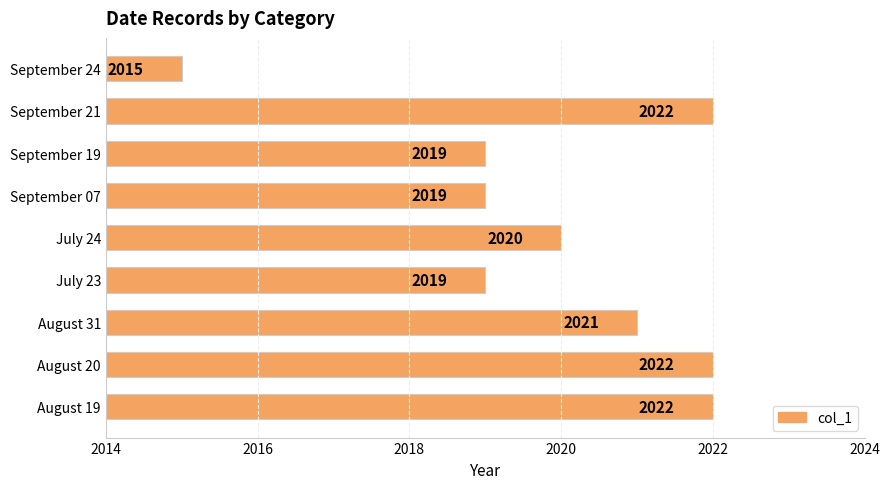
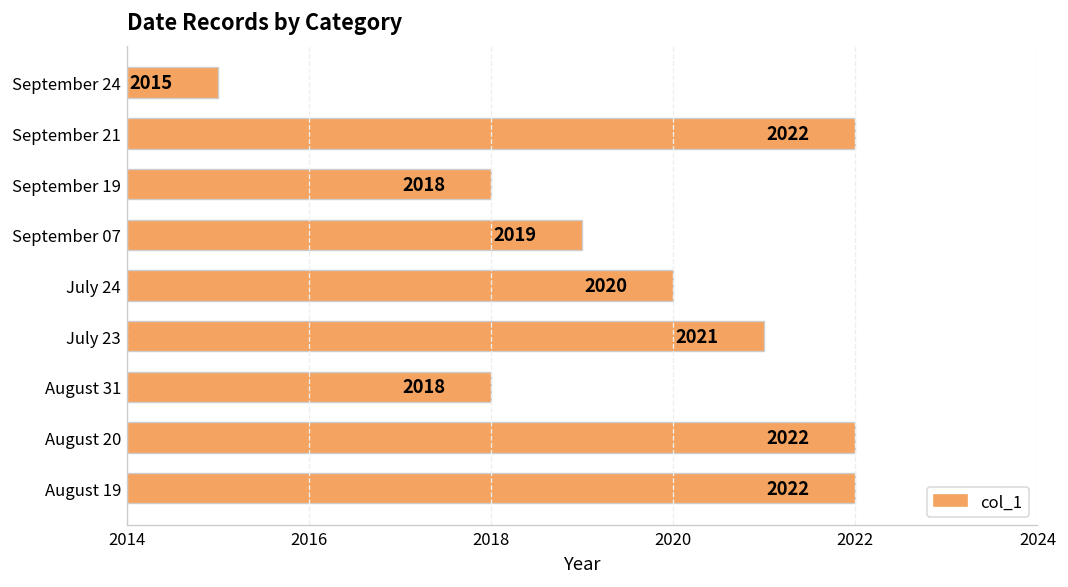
  {
    "September 24": 2015,
    "September 21": 2022,
-   "September 19": 2019,
+   "September 19": 2018,
    "September 07": 2019,
    "July 24": 2020,
-   "July 23": 2019,
-   "August 31": 2021,
+   "July 23": 2021,
+   "August 31": 2018,
    "August 20": 2022,
    "August 19": 2022
  }
